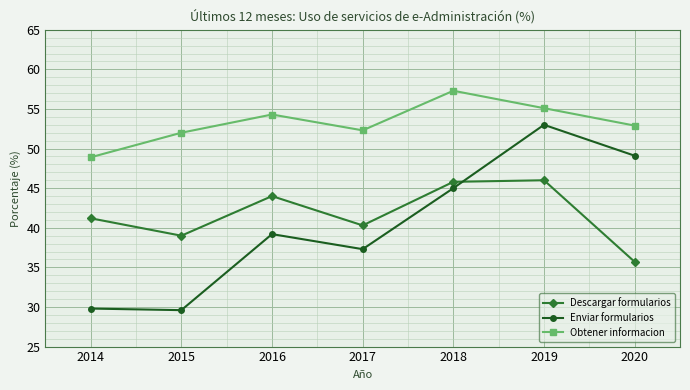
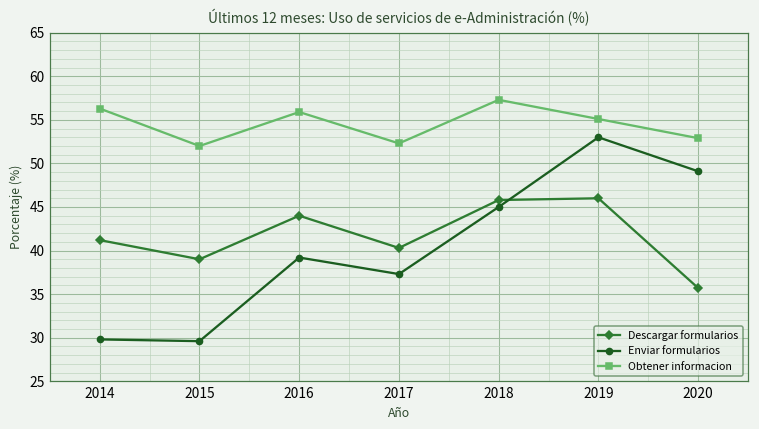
  {
    "Obtener informacion": {
-     "2014": 49,
+     "2014": 56,
      "2015": 52,
-     "2016": 54,
+     "2016": 56,
      "2017": 52,
      "2018": 57,
      "2019": 55,
      "2020": 53
    }
  }
